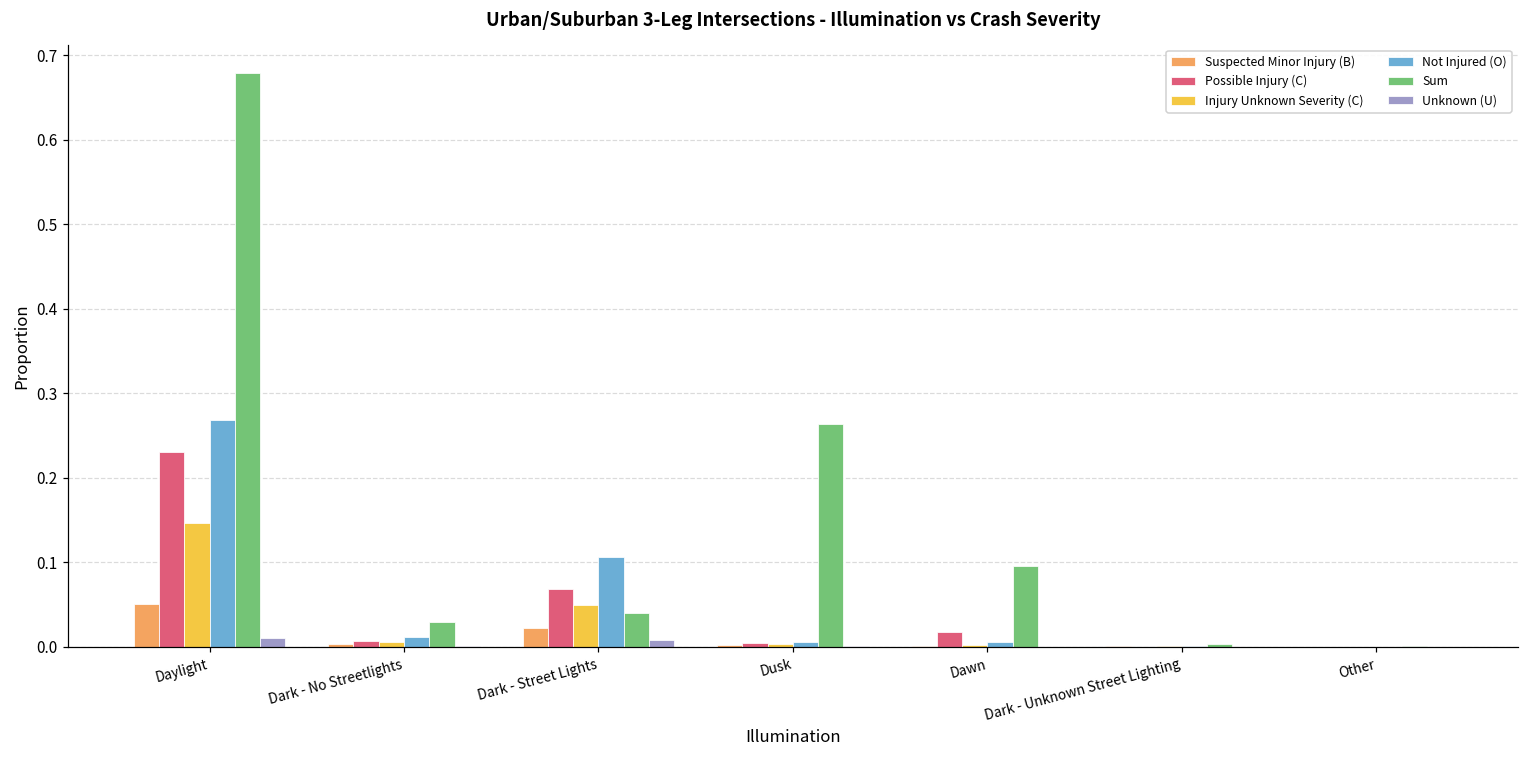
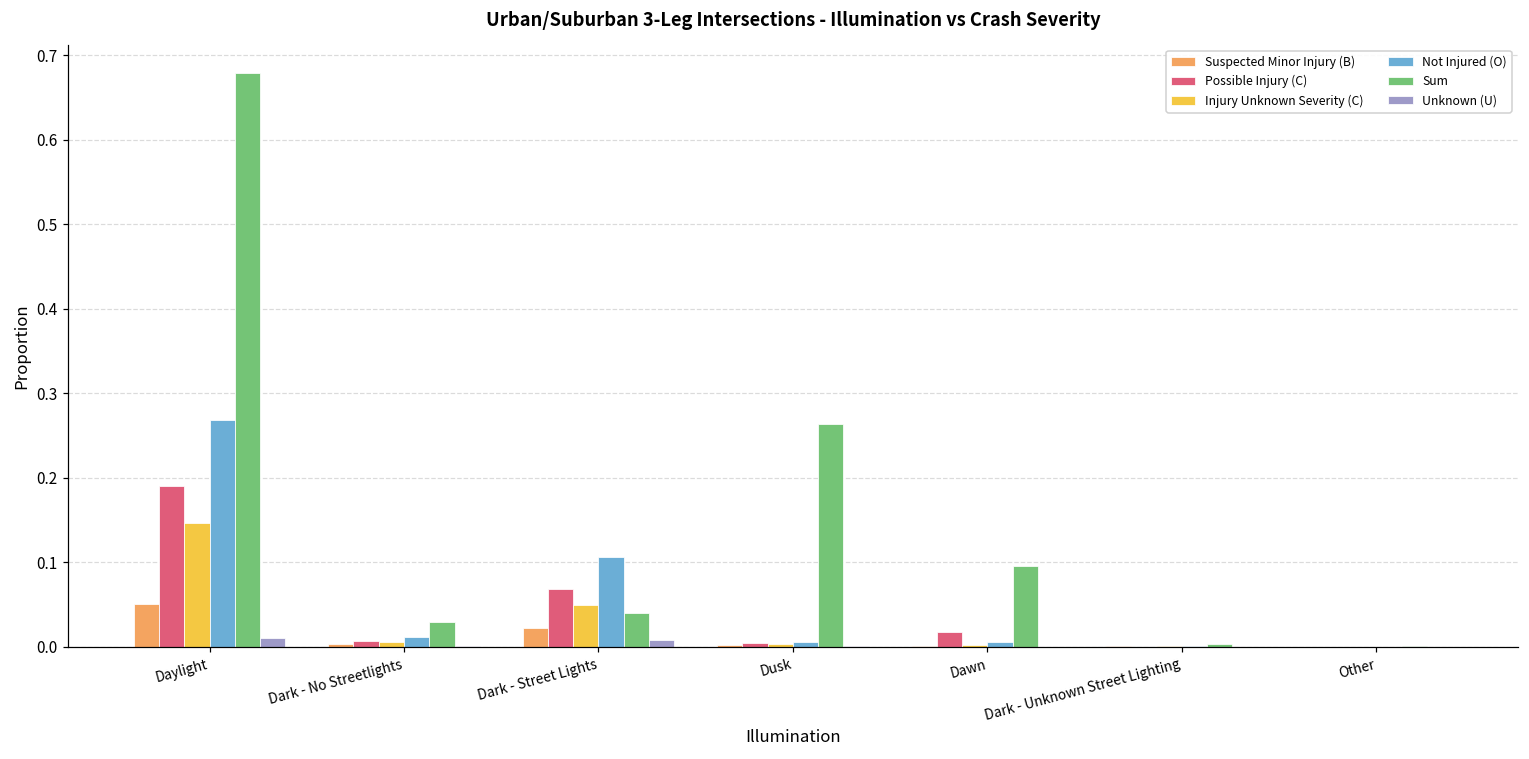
  {
    "Possible Injury (C)": {
-     "Daylight": 0.23,
+     "Daylight": 0.19,
      "Dark - No Streetlights": 0.01,
      "Dark - Street Lights": 0.07,
      "Dusk": 0.00,
      "Dawn": 0.02
    },
    "Sum": {
      "Daylight": 0.68,
      "Dark - No Streetlights": 0.03,
      "Dark - Street Lights": 0.04,
      "Dusk": 0.26,
      "Dawn": 0.10,
      "Dark - Unknown Street Lighting": 0.00
    }
  }
